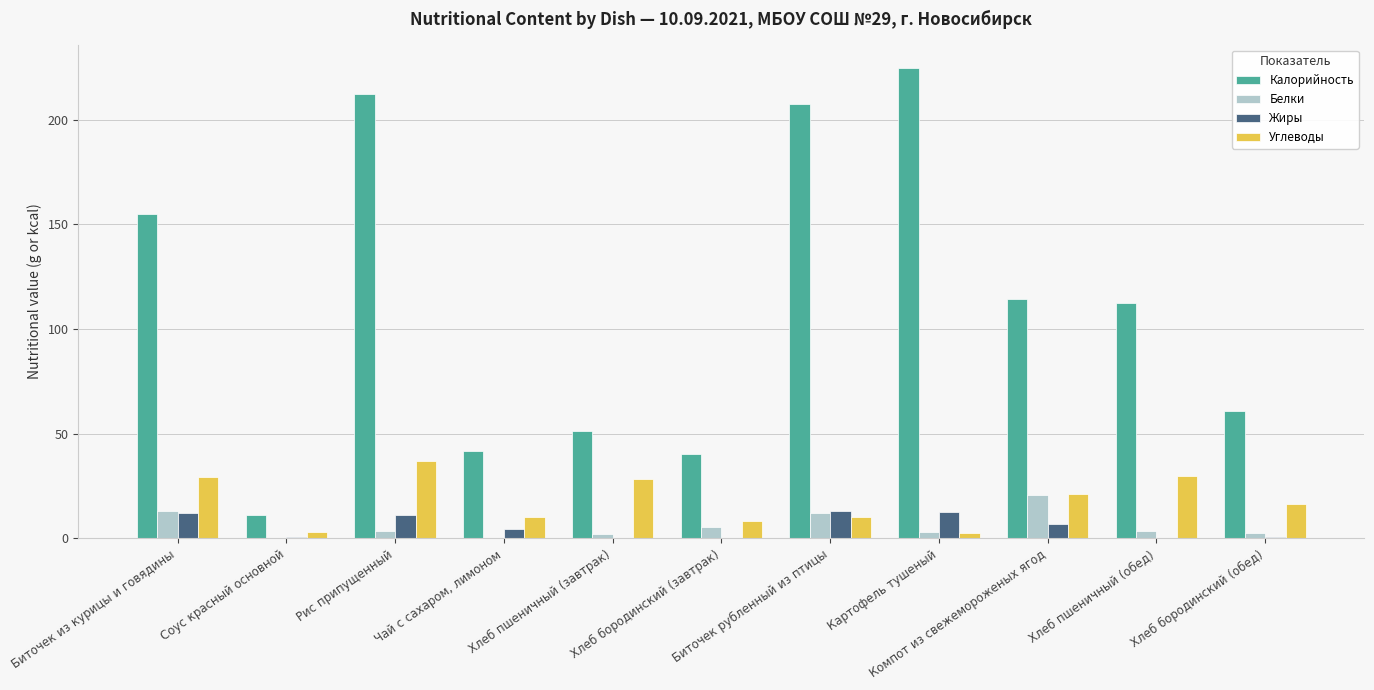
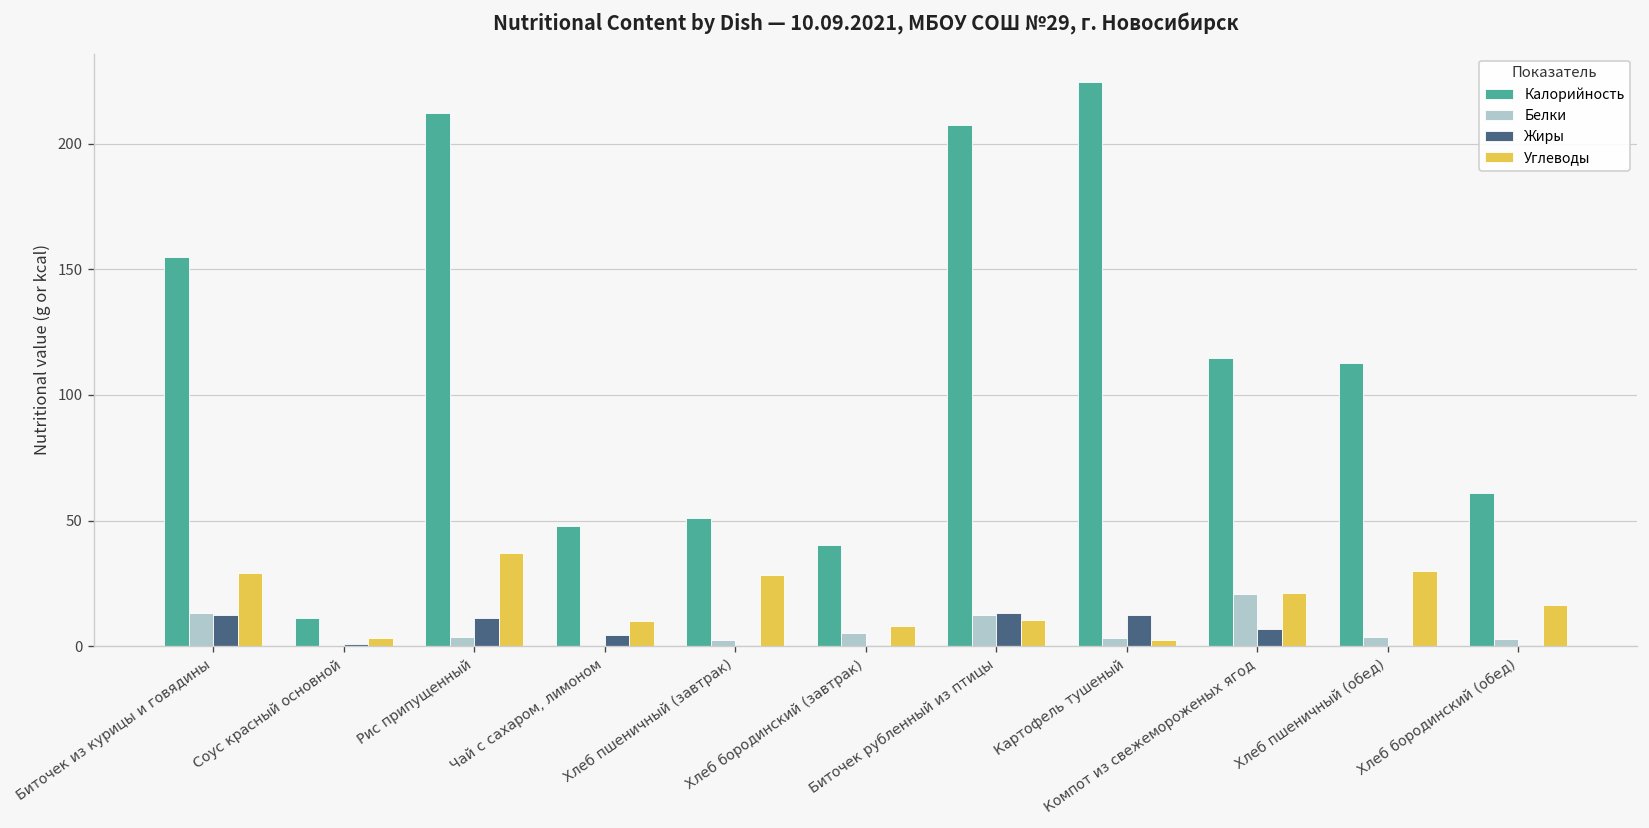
  {
    "Калорийность": {
      "Биточек из курицы и говядины": 155,
      "Соус красный основной": 11,
      "Рис припущенный": 212,
-     "Чай с сахаром, лимоном": 42,
+     "Чай с сахаром, лимоном": 48,
      "Хлеб пшеничный (завтрак)": 51,
      "Хлеб бородинский (завтрак)": 40,
      "Биточек рубленный из птицы": 207,
      "Картофель тушеный": 225,
      "Компот из свежемороженых ягод": 114,
      "Хлеб пшеничный (обед)": 113,
      "Хлеб бородинский (обед)": 61
    },
    "Белки": {
      "Биточек из курицы и говядины": 13,
      "Рис припущенный": 4,
      "Хлеб пшеничный (завтрак)": 2,
      "Хлеб бородинский (завтрак)": 5,
      "Биточек рубленный из птицы": 12,
      "Картофель тушеный": 3,
      "Компот из свежемороженых ягод": 21,
      "Хлеб пшеничный (обед)": 4,
      "Хлеб бородинский (обед)": 3
    },
    "Жиры": {
      "Биточек из курицы и говядины": 12,
      "Рис припущенный": 11,
      "Чай с сахаром, лимоном": 4,
      "Биточек рубленный из птицы": 13,
      "Картофель тушеный": 13,
      "Компот из свежемороженых ягод": 7
    },
    "Углеводы": {
      "Биточек из курицы и говядины": 29,
      "Соус красный основной": 3,
      "Рис припущенный": 37,
      "Чай с сахаром, лимоном": 10,
      "Хлеб пшеничный (завтрак)": 28,
      "Хлеб бородинский (завтрак)": 8,
      "Биточек рубленный из птицы": 10,
      "Картофель тушеный": 3,
      "Компот из свежемороженых ягод": 21,
      "Хлеб пшеничный (обед)": 30,
      "Хлеб бородинский (обед)": 16
    }
  }
